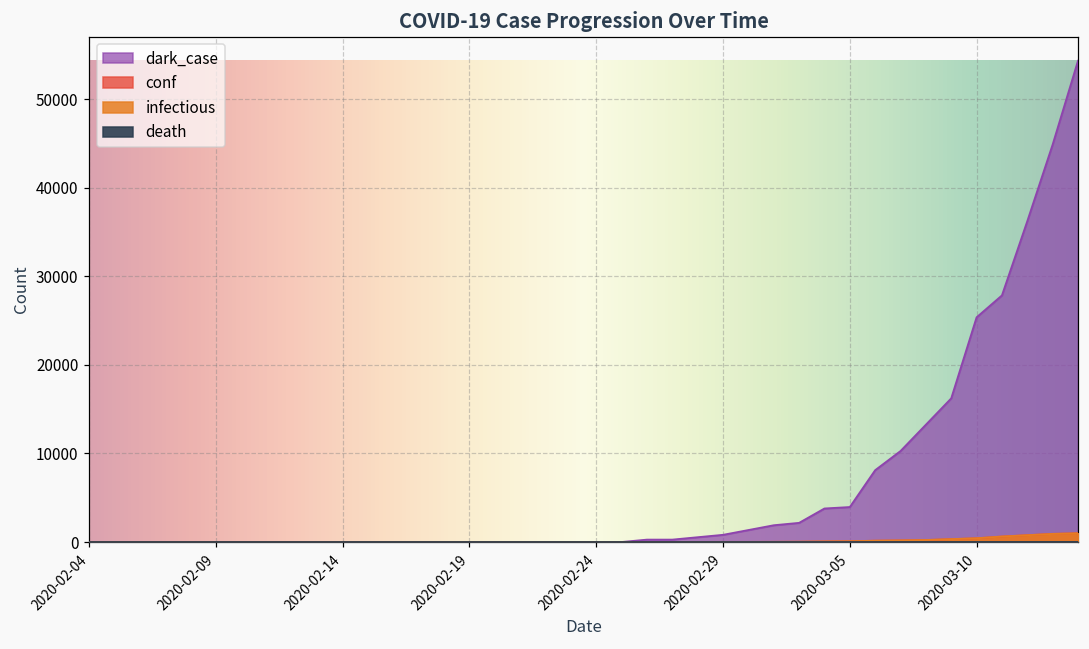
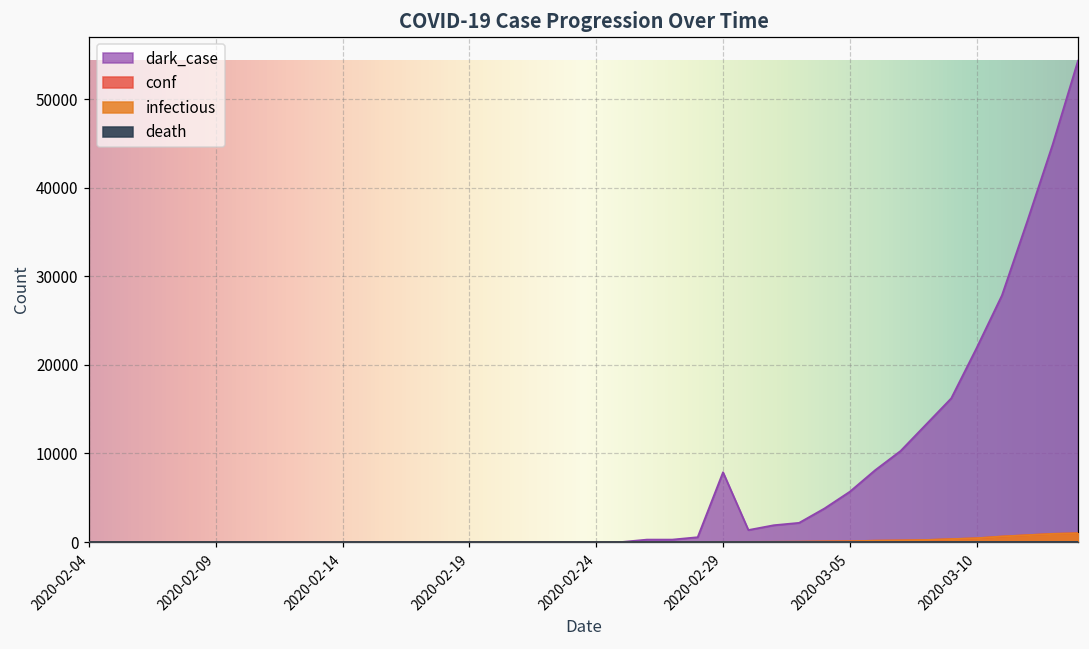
  {
    "dark_case": {
-     "2020-02-29": 1000,
-     "2020-03-05": 4000,
-     "2020-03-10": 25000
+     "2020-02-29": 8000,
+     "2020-03-05": 6000,
+     "2020-03-10": 22000
    },
    "death": {
      "2020-03-10": 0
    }
  }
